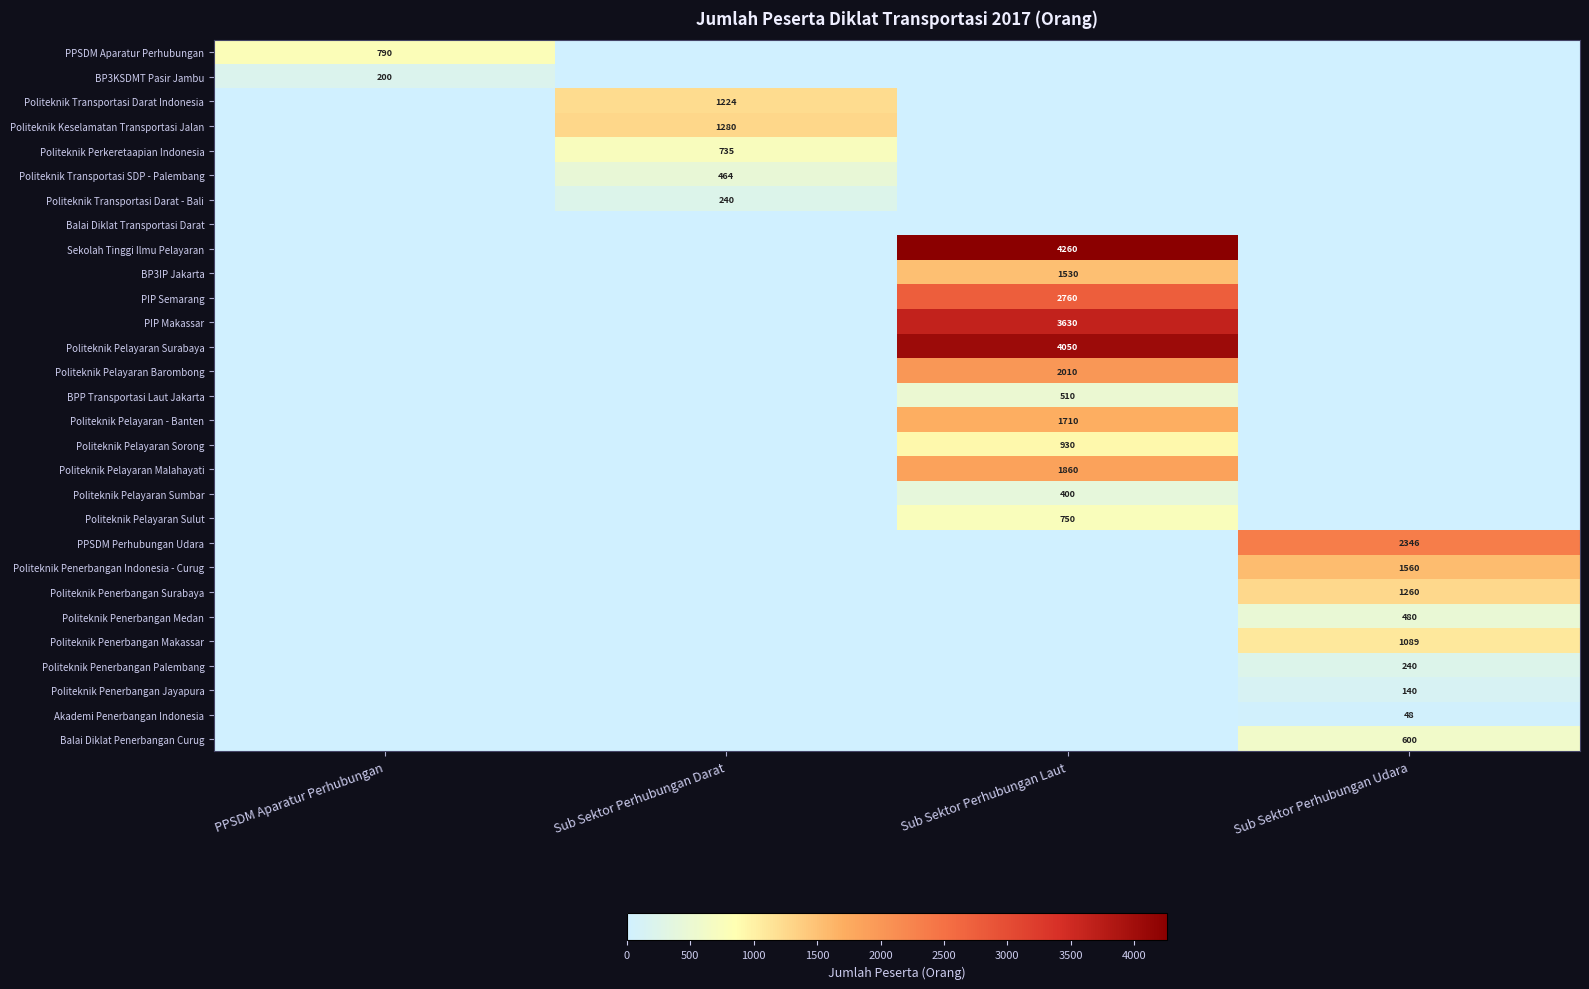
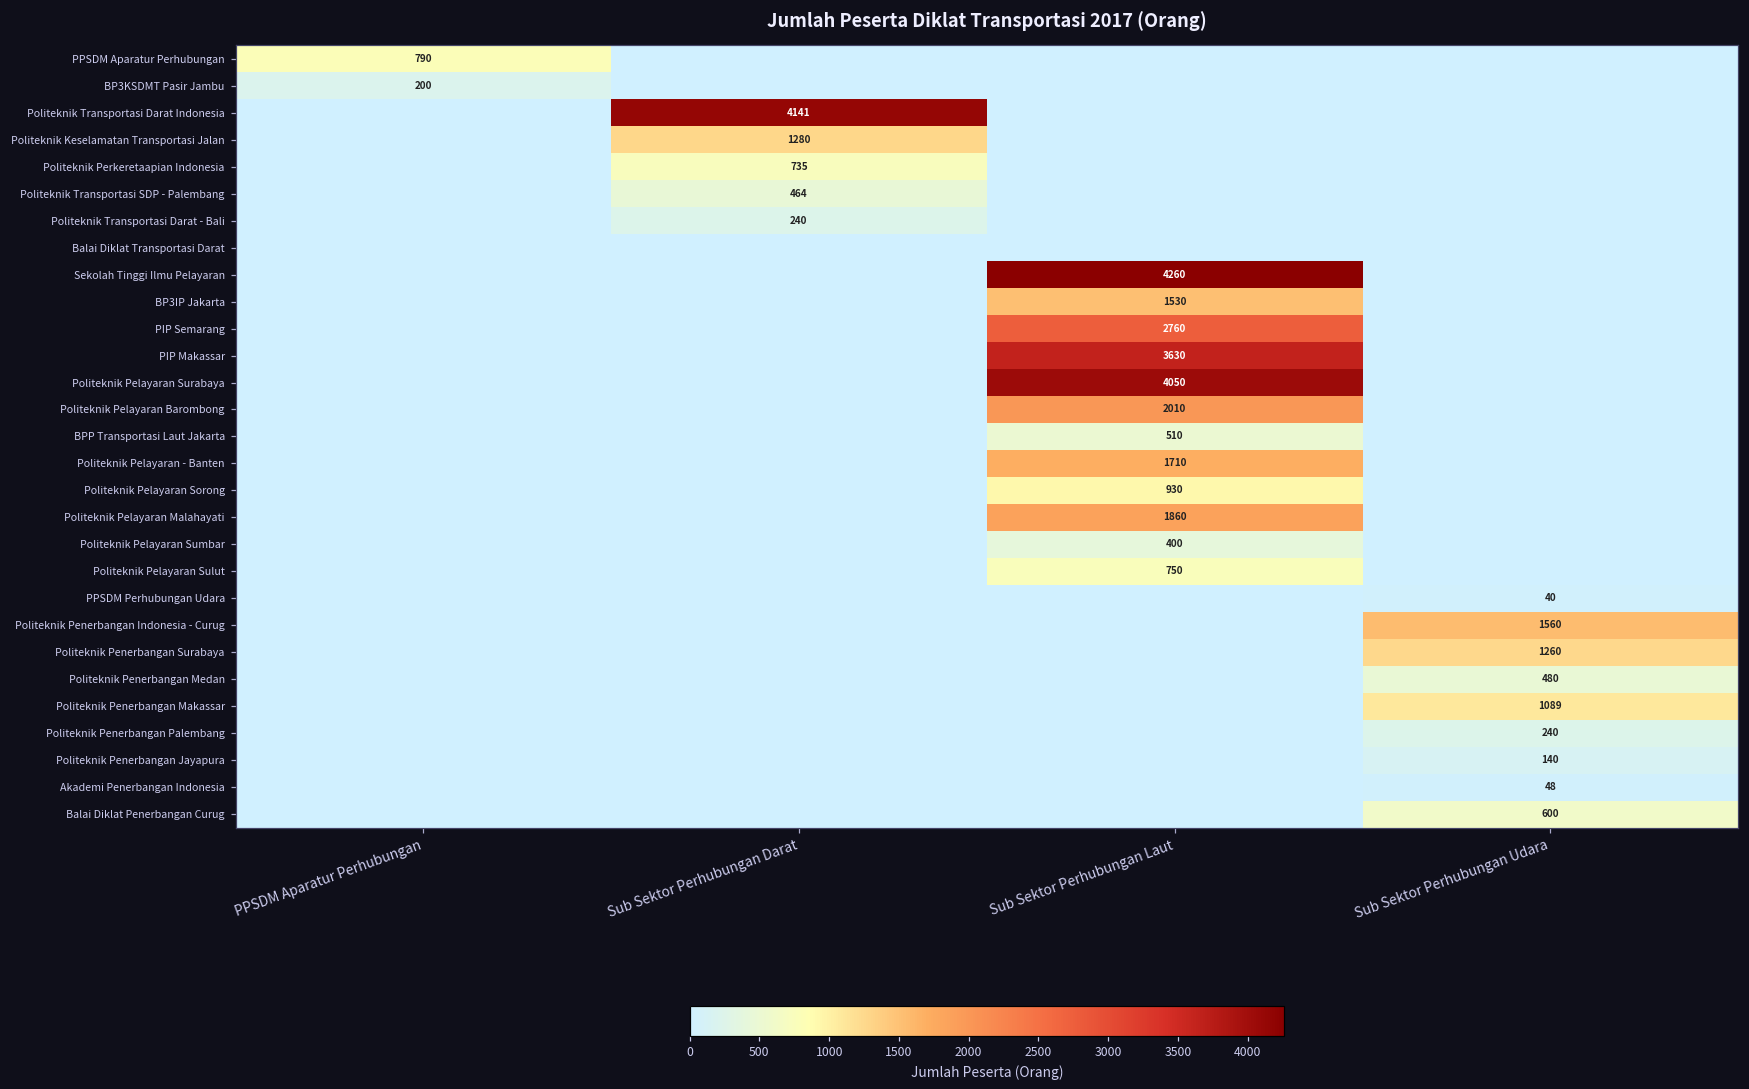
  {
    "PPSDM Aparatur Perhubungan": {
      "PPSDM Aparatur Perhubungan": 790
    },
    "BP3KSDMT Pasir Jambu": {
      "PPSDM Aparatur Perhubungan": 200
    },
    "Politeknik Transportasi Darat Indonesia": {
-     "Sub Sektor Perhubungan Darat": 1224
+     "Sub Sektor Perhubungan Darat": 4141
    },
    "Politeknik Keselamatan Transportasi Jalan": {
      "Sub Sektor Perhubungan Darat": 1280
    },
    "Politeknik Perkeretaapian Indonesia": {
      "Sub Sektor Perhubungan Darat": 735
    },
    "Politeknik Transportasi SDP - Palembang": {
      "Sub Sektor Perhubungan Darat": 464
    },
    "Politeknik Transportasi Darat - Bali": {
      "Sub Sektor Perhubungan Darat": 240
    },
    "Sekolah Tinggi Ilmu Pelayaran": {
      "Sub Sektor Perhubungan Laut": 4260
    },
    "BP3IP Jakarta": {
      "Sub Sektor Perhubungan Laut": 1530
    },
    "PIP Semarang": {
      "Sub Sektor Perhubungan Laut": 2760
    },
    "PIP Makassar": {
      "Sub Sektor Perhubungan Laut": 3630
    },
    "Politeknik Pelayaran Surabaya": {
      "Sub Sektor Perhubungan Laut": 4050
    },
    "Politeknik Pelayaran Barombong": {
      "Sub Sektor Perhubungan Laut": 2010
    },
    "BPP Transportasi Laut Jakarta": {
      "Sub Sektor Perhubungan Laut": 510
    },
    "Politeknik Pelayaran - Banten": {
      "Sub Sektor Perhubungan Laut": 1710
    },
    "Politeknik Pelayaran Sorong": {
      "Sub Sektor Perhubungan Laut": 930
    },
    "Politeknik Pelayaran Malahayati": {
      "Sub Sektor Perhubungan Laut": 1860
    },
    "Politeknik Pelayaran Sumbar": {
      "Sub Sektor Perhubungan Laut": 400
    },
    "Politeknik Pelayaran Sulut": {
      "Sub Sektor Perhubungan Laut": 750
    },
    "PPSDM Perhubungan Udara": {
-     "Sub Sektor Perhubungan Udara": 2346
+     "Sub Sektor Perhubungan Udara": 40
    },
    "Politeknik Penerbangan Indonesia - Curug": {
      "Sub Sektor Perhubungan Udara": 1560
    },
    "Politeknik Penerbangan Surabaya": {
      "Sub Sektor Perhubungan Udara": 1260
    },
    "Politeknik Penerbangan Medan": {
      "Sub Sektor Perhubungan Udara": 480
    },
    "Politeknik Penerbangan Makassar": {
      "Sub Sektor Perhubungan Udara": 1089
    },
    "Politeknik Penerbangan Palembang": {
      "Sub Sektor Perhubungan Udara": 240
    },
    "Politeknik Penerbangan Jayapura": {
      "Sub Sektor Perhubungan Udara": 140
    },
    "Akademi Penerbangan Indonesia": {
      "Sub Sektor Perhubungan Udara": 48
    },
    "Balai Diklat Penerbangan Curug": {
      "Sub Sektor Perhubungan Udara": 600
    }
  }
